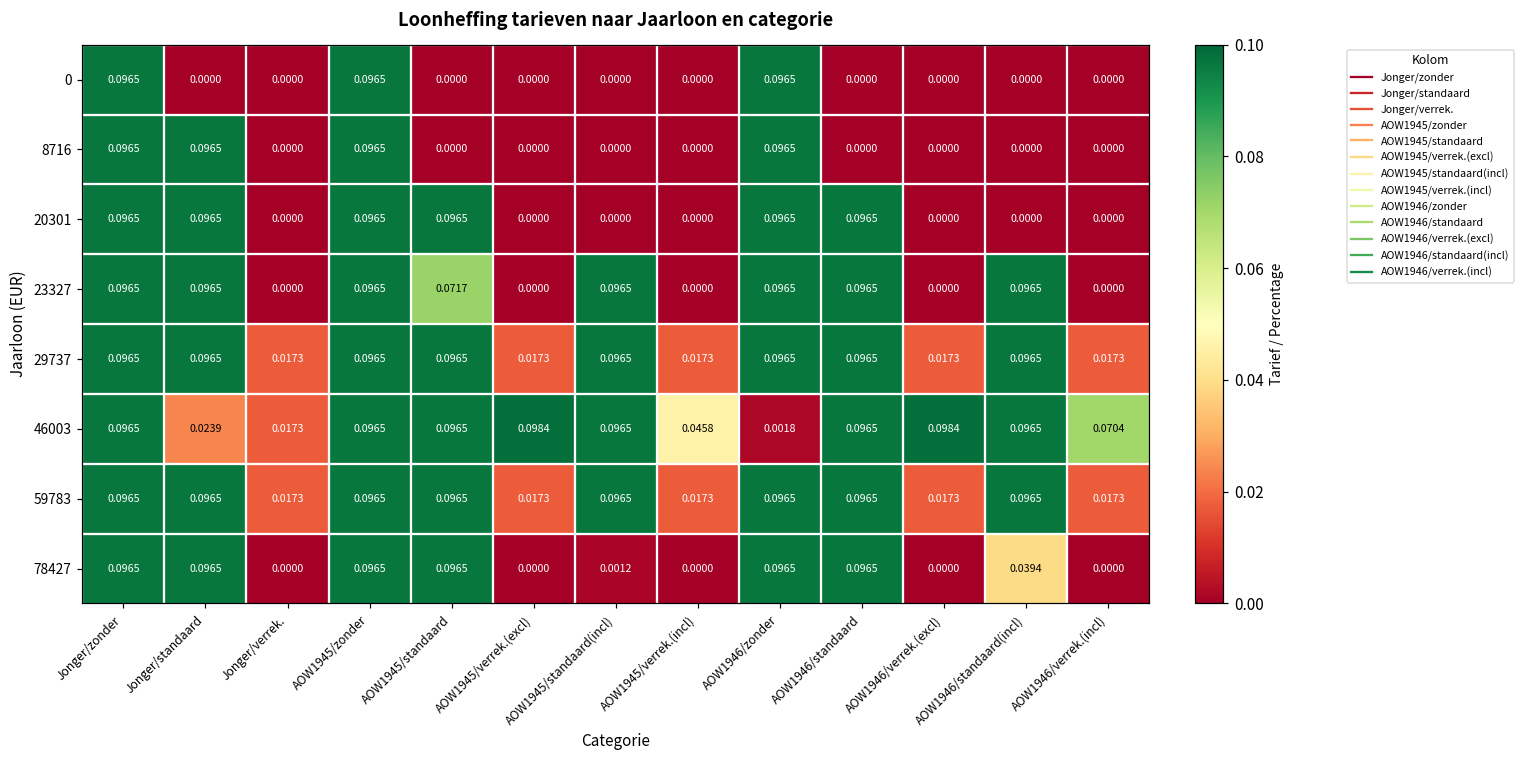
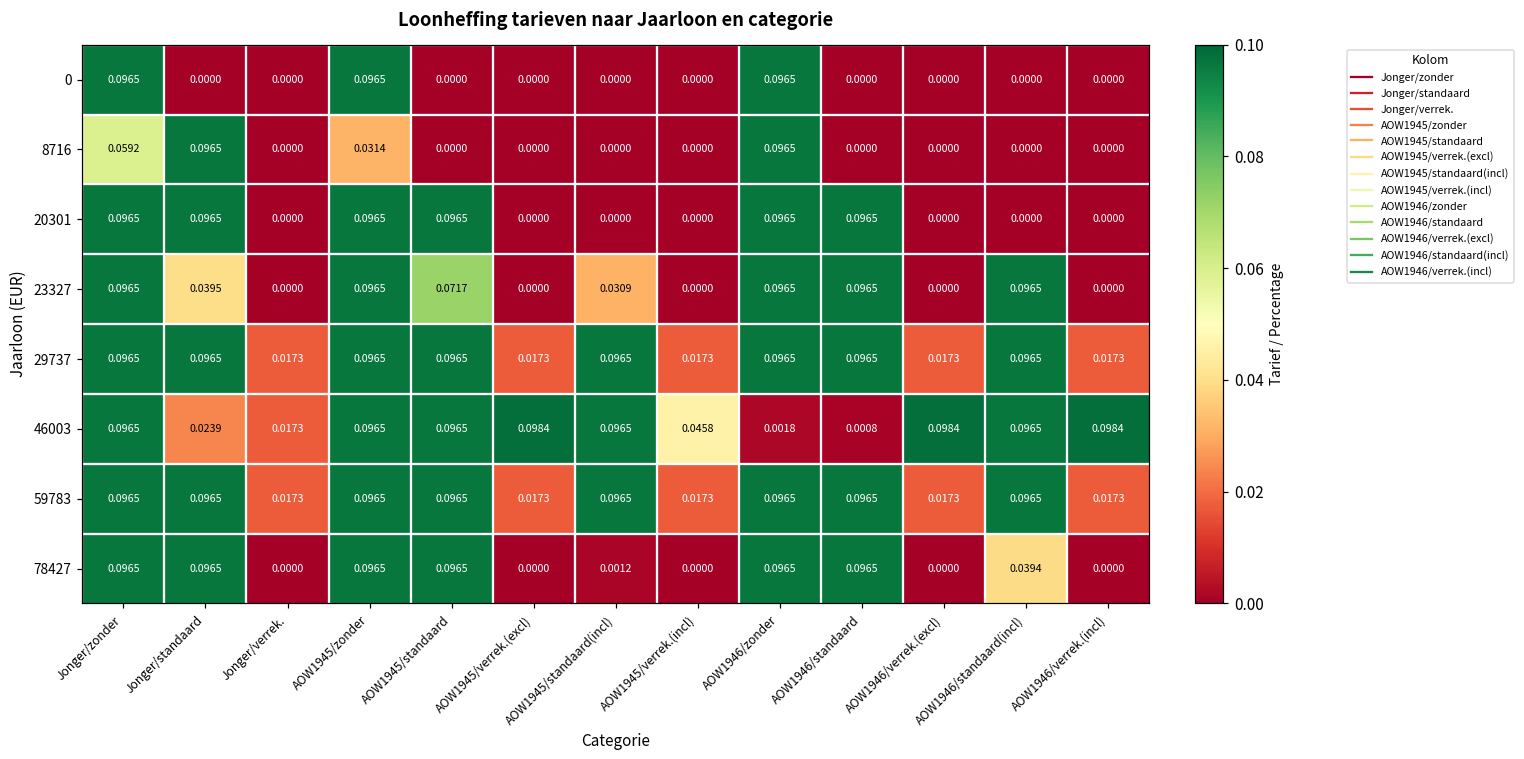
  {
    "0": {
      "Jonger/zonder": 0.0965,
      "Jonger/standaard": 0.0000,
      "Jonger/verrek.": 0.0000,
      "AOW1945/zonder": 0.0965,
      "AOW1945/standaard": 0.0000,
      "AOW1945/verrek.(excl)": 0.0000,
      "AOW1945/standaard(incl)": 0.0000,
      "AOW1945/verrek.(incl)": 0.0000,
      "AOW1946/zonder": 0.0965,
      "AOW1946/standaard": 0.0000,
      "AOW1946/verrek.(excl)": 0.0000,
      "AOW1946/standaard(incl)": 0.0000,
      "AOW1946/verrek.(incl)": 0.0000
    },
    "8716": {
-     "Jonger/zonder": 0.0965,
+     "Jonger/zonder": 0.0592,
      "Jonger/standaard": 0.0965,
      "Jonger/verrek.": 0.0000,
-     "AOW1945/zonder": 0.0965,
+     "AOW1945/zonder": 0.0314,
      "AOW1945/standaard": 0.0000,
      "AOW1945/verrek.(excl)": 0.0000,
      "AOW1945/standaard(incl)": 0.0000,
      "AOW1945/verrek.(incl)": 0.0000,
      "AOW1946/zonder": 0.0965,
      "AOW1946/standaard": 0.0000,
      "AOW1946/verrek.(excl)": 0.0000,
      "AOW1946/standaard(incl)": 0.0000,
      "AOW1946/verrek.(incl)": 0.0000
    },
    "20301": {
      "Jonger/zonder": 0.0965,
      "Jonger/standaard": 0.0965,
      "Jonger/verrek.": 0.0000,
      "AOW1945/zonder": 0.0965,
      "AOW1945/standaard": 0.0965,
      "AOW1945/verrek.(excl)": 0.0000,
      "AOW1945/standaard(incl)": 0.0000,
      "AOW1945/verrek.(incl)": 0.0000,
      "AOW1946/zonder": 0.0965,
      "AOW1946/standaard": 0.0965,
      "AOW1946/verrek.(excl)": 0.0000,
      "AOW1946/standaard(incl)": 0.0000,
      "AOW1946/verrek.(incl)": 0.0000
    },
    "23327": {
      "Jonger/zonder": 0.0965,
-     "Jonger/standaard": 0.0965,
+     "Jonger/standaard": 0.0395,
      "Jonger/verrek.": 0.0000,
      "AOW1945/zonder": 0.0965,
      "AOW1945/standaard": 0.0717,
      "AOW1945/verrek.(excl)": 0.0000,
-     "AOW1945/standaard(incl)": 0.0965,
+     "AOW1945/standaard(incl)": 0.0309,
      "AOW1945/verrek.(incl)": 0.0000,
      "AOW1946/zonder": 0.0965,
      "AOW1946/standaard": 0.0965,
      "AOW1946/verrek.(excl)": 0.0000,
      "AOW1946/standaard(incl)": 0.0965,
      "AOW1946/verrek.(incl)": 0.0000
    },
    "29737": {
      "Jonger/zonder": 0.0965,
      "Jonger/standaard": 0.0965,
      "Jonger/verrek.": 0.0173,
      "AOW1945/zonder": 0.0965,
      "AOW1945/standaard": 0.0965,
      "AOW1945/verrek.(excl)": 0.0173,
      "AOW1945/standaard(incl)": 0.0965,
      "AOW1945/verrek.(incl)": 0.0173,
      "AOW1946/zonder": 0.0965,
      "AOW1946/standaard": 0.0965,
      "AOW1946/verrek.(excl)": 0.0173,
      "AOW1946/standaard(incl)": 0.0965,
      "AOW1946/verrek.(incl)": 0.0173
    },
    "46003": {
      "Jonger/zonder": 0.0965,
      "Jonger/standaard": 0.0239,
      "Jonger/verrek.": 0.0173,
      "AOW1945/zonder": 0.0965,
      "AOW1945/standaard": 0.0965,
      "AOW1945/verrek.(excl)": 0.0984,
      "AOW1945/standaard(incl)": 0.0965,
      "AOW1945/verrek.(incl)": 0.0458,
      "AOW1946/zonder": 0.0018,
-     "AOW1946/standaard": 0.0965,
+     "AOW1946/standaard": 0.0008,
      "AOW1946/verrek.(excl)": 0.0984,
      "AOW1946/standaard(incl)": 0.0965,
-     "AOW1946/verrek.(incl)": 0.0704
+     "AOW1946/verrek.(incl)": 0.0984
    },
    "59783": {
      "Jonger/zonder": 0.0965,
      "Jonger/standaard": 0.0965,
      "Jonger/verrek.": 0.0173,
      "AOW1945/zonder": 0.0965,
      "AOW1945/standaard": 0.0965,
      "AOW1945/verrek.(excl)": 0.0173,
      "AOW1945/standaard(incl)": 0.0965,
      "AOW1945/verrek.(incl)": 0.0173,
      "AOW1946/zonder": 0.0965,
      "AOW1946/standaard": 0.0965,
      "AOW1946/verrek.(excl)": 0.0173,
      "AOW1946/standaard(incl)": 0.0965,
      "AOW1946/verrek.(incl)": 0.0173
    },
    "78427": {
      "Jonger/zonder": 0.0965,
      "Jonger/standaard": 0.0965,
      "Jonger/verrek.": 0.0000,
      "AOW1945/zonder": 0.0965,
      "AOW1945/standaard": 0.0965,
      "AOW1945/verrek.(excl)": 0.0000,
      "AOW1945/standaard(incl)": 0.0012,
      "AOW1945/verrek.(incl)": 0.0000,
      "AOW1946/zonder": 0.0965,
      "AOW1946/standaard": 0.0965,
      "AOW1946/verrek.(excl)": 0.0000,
      "AOW1946/standaard(incl)": 0.0394,
      "AOW1946/verrek.(incl)": 0.0000
    }
  }
